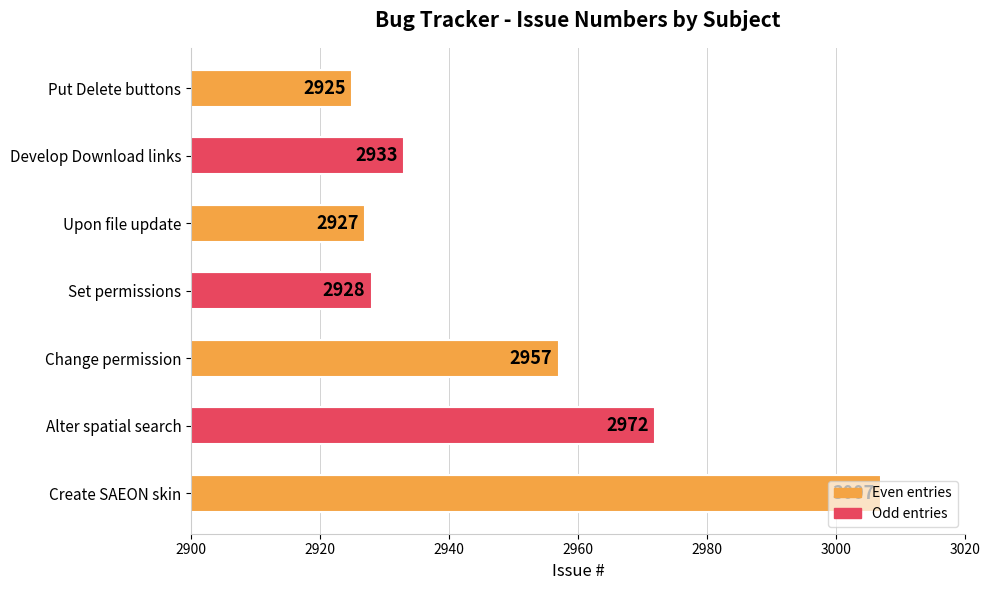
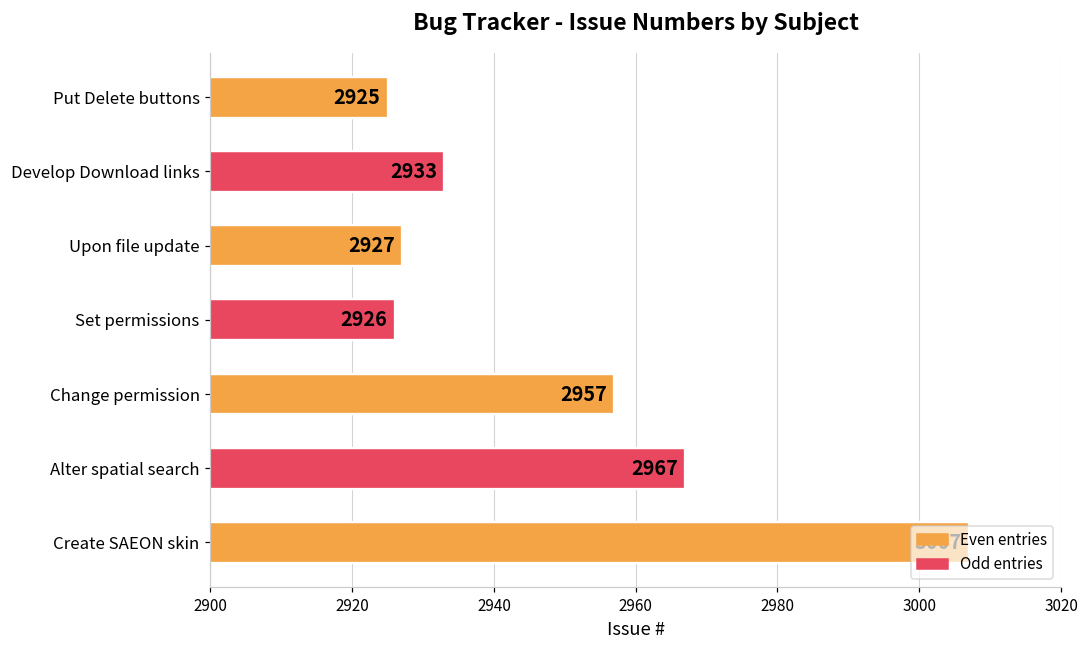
  {
    "Put Delete buttons": 2925,
    "Develop Download links": 2933,
    "Upon file update": 2927,
-   "Set permissions": 2928,
+   "Set permissions": 2926,
    "Change permission": 2957,
-   "Alter spatial search": 2972
+   "Alter spatial search": 2967
  }
